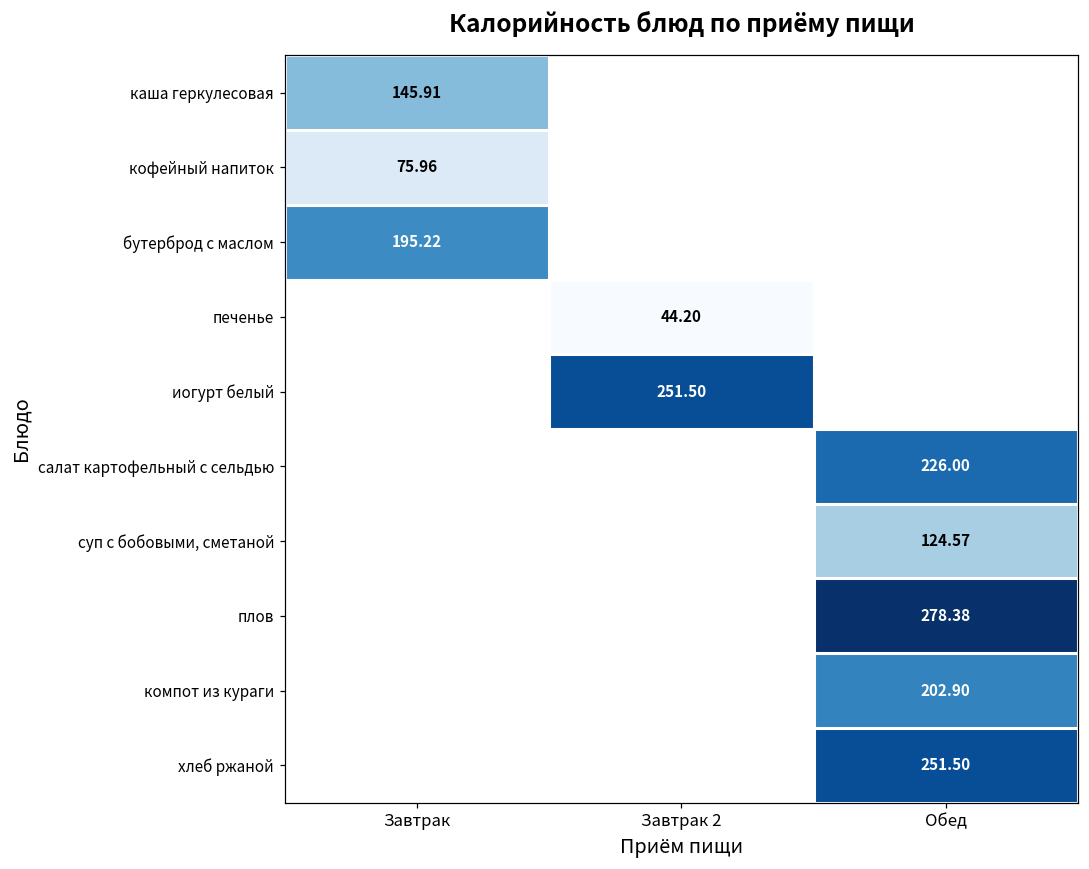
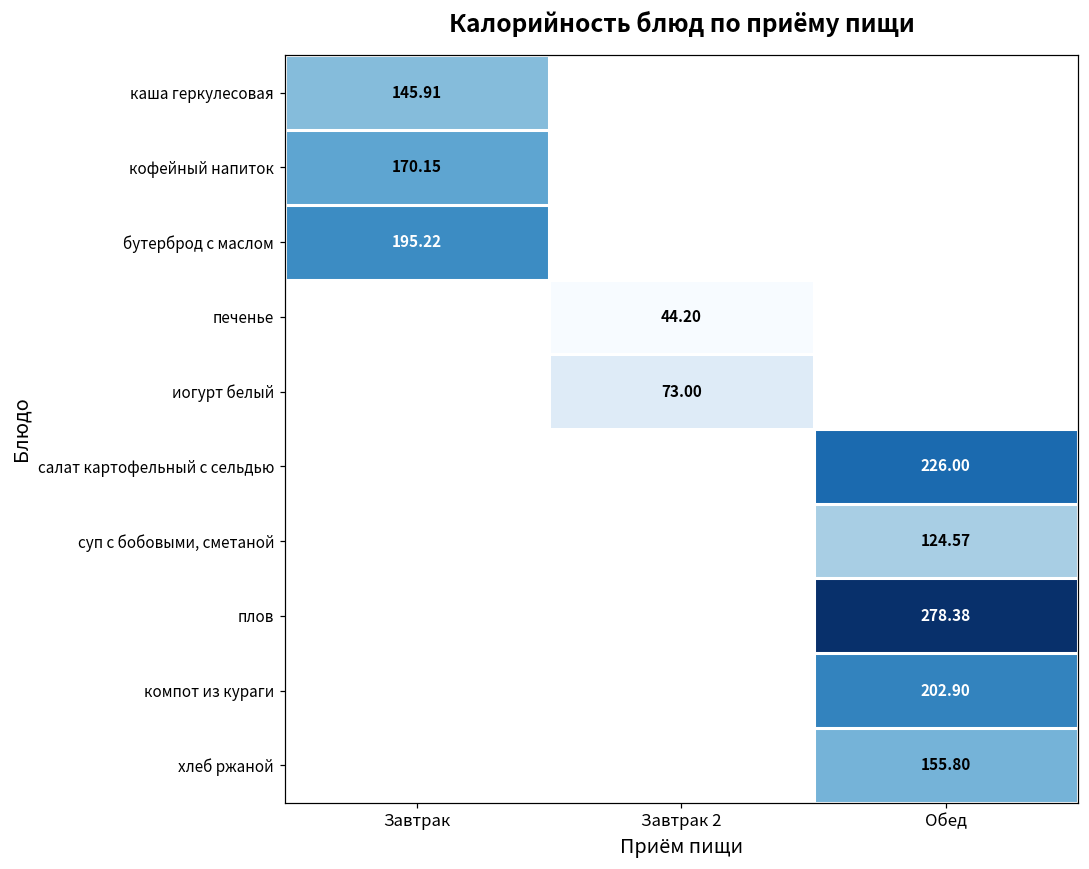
  {
    "каша геркулесовая": {
      "Завтрак": 145.91
    },
    "кофейный напиток": {
-     "Завтрак": 75.96
+     "Завтрак": 170.15
    },
    "бутерброд с маслом": {
      "Завтрак": 195.22
    },
    "печенье": {
      "Завтрак 2": 44.20
    },
    "иогурт белый": {
-     "Завтрак 2": 251.50
+     "Завтрак 2": 73.00
    },
    "салат картофельный с сельдью": {
      "Обед": 226.00
    },
    "суп с бобовыми, сметаной": {
      "Обед": 124.57
    },
    "плов": {
      "Обед": 278.38
    },
    "компот из кураги": {
      "Обед": 202.90
    },
    "хлеб ржаной": {
-     "Обед": 251.50
+     "Обед": 155.80
    }
  }
